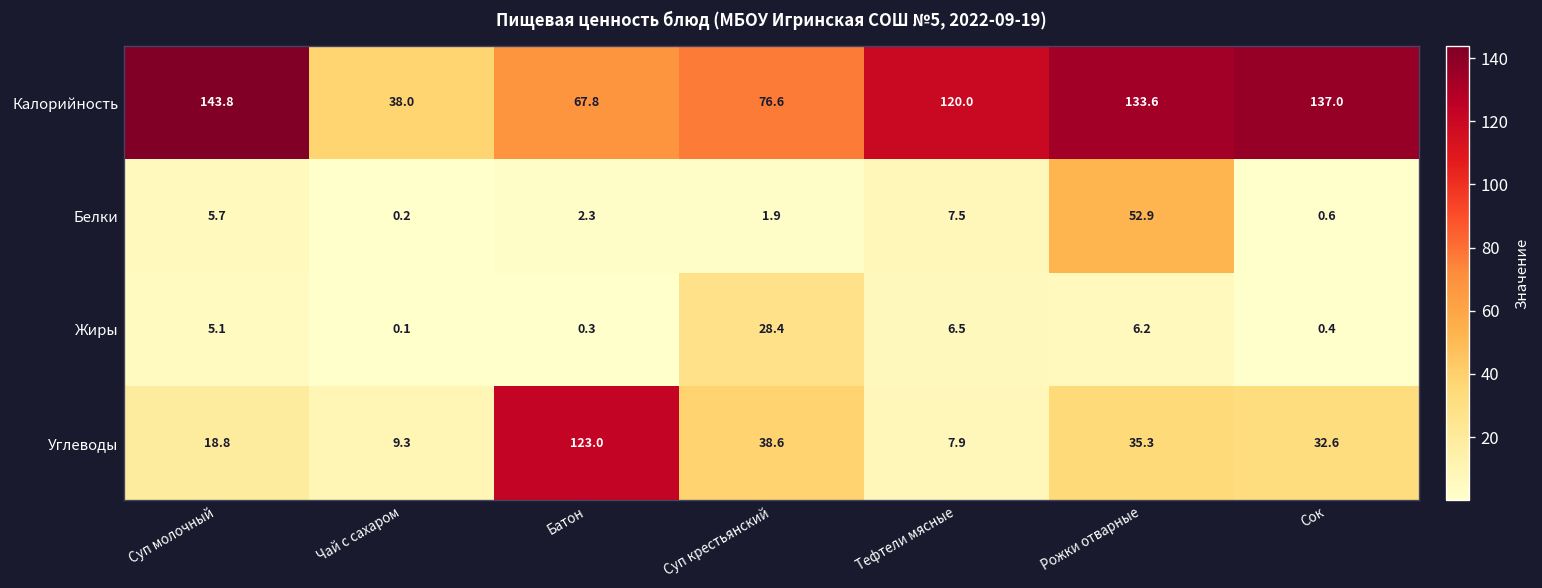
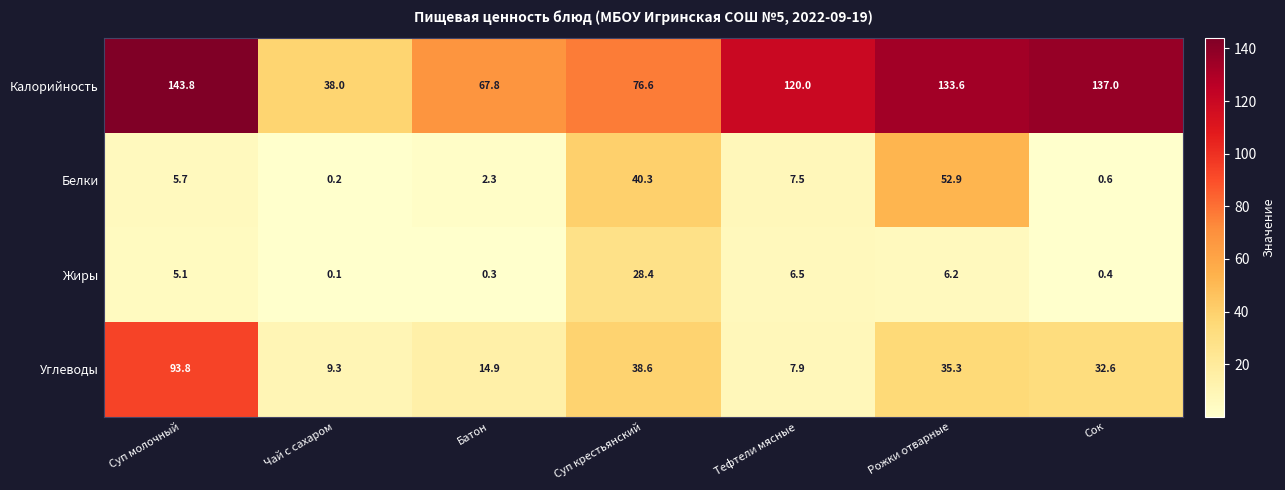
  {
    "Калорийность": {
      "Суп молочный": 143.8,
      "Чай с сахаром": 38.0,
      "Батон": 67.8,
      "Суп крестьянский": 76.6,
      "Тефтели мясные": 120.0,
      "Рожки отварные": 133.6,
      "Сок": 137.0
    },
    "Белки": {
      "Суп молочный": 5.7,
      "Чай с сахаром": 0.2,
      "Батон": 2.3,
-     "Суп крестьянский": 1.9,
+     "Суп крестьянский": 40.3,
      "Тефтели мясные": 7.5,
      "Рожки отварные": 52.9,
      "Сок": 0.6
    },
    "Жиры": {
      "Суп молочный": 5.1,
      "Чай с сахаром": 0.1,
      "Батон": 0.3,
      "Суп крестьянский": 28.4,
      "Тефтели мясные": 6.5,
      "Рожки отварные": 6.2,
      "Сок": 0.4
    },
    "Углеводы": {
-     "Суп молочный": 18.8,
+     "Суп молочный": 93.8,
      "Чай с сахаром": 9.3,
-     "Батон": 123.0,
+     "Батон": 14.9,
      "Суп крестьянский": 38.6,
      "Тефтели мясные": 7.9,
      "Рожки отварные": 35.3,
      "Сок": 32.6
    }
  }
